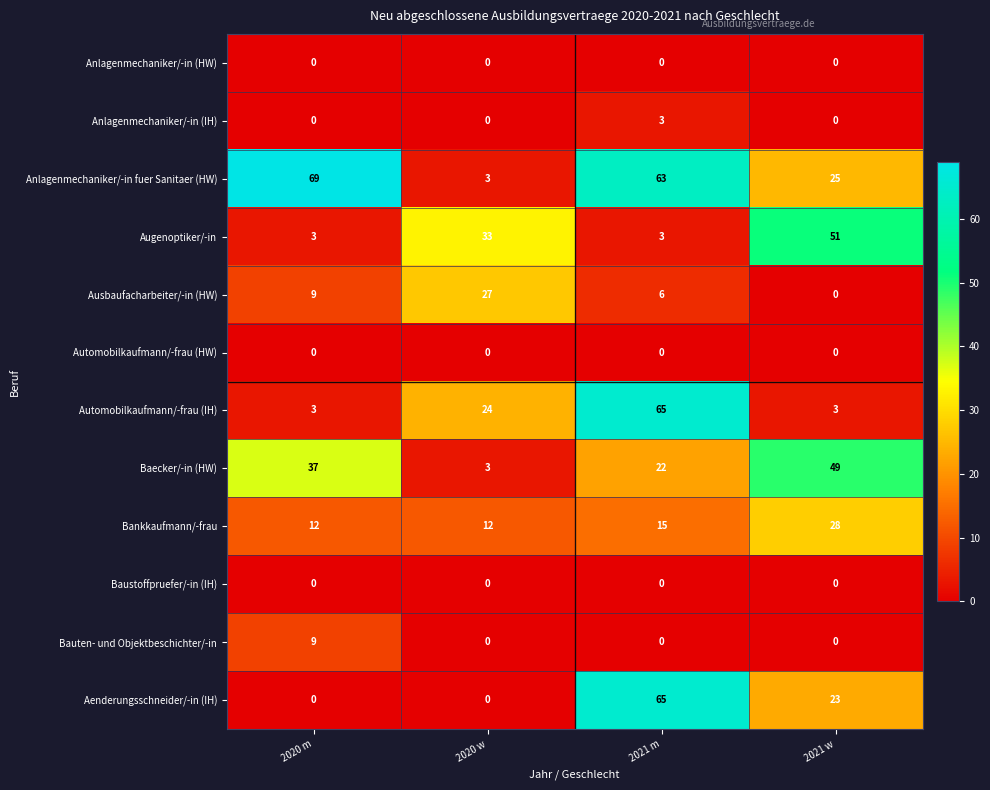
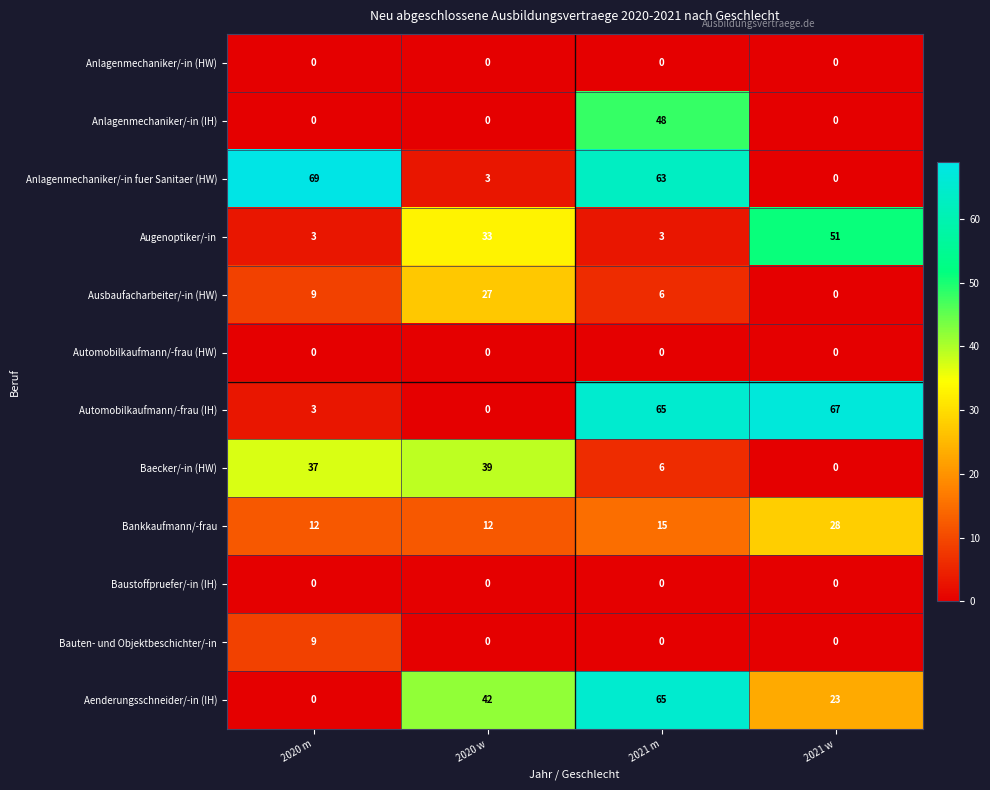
  {
    "Anlagenmechaniker/-in (HW)": {
      "2020 m": 0,
      "2020 w": 0,
      "2021 m": 0,
      "2021 w": 0
    },
    "Anlagenmechaniker/-in (IH)": {
      "2020 m": 0,
      "2020 w": 0,
-     "2021 m": 3,
+     "2021 m": 48,
      "2021 w": 0
    },
    "Anlagenmechaniker/-in fuer Sanitaer (HW)": {
      "2020 m": 69,
      "2020 w": 3,
      "2021 m": 63,
-     "2021 w": 25
+     "2021 w": 0
    },
    "Augenoptiker/-in": {
      "2020 m": 3,
      "2020 w": 33,
      "2021 m": 3,
      "2021 w": 51
    },
    "Ausbaufacharbeiter/-in (HW)": {
      "2020 m": 9,
      "2020 w": 27,
      "2021 m": 6,
      "2021 w": 0
    },
    "Automobilkaufmann/-frau (HW)": {
      "2020 m": 0,
      "2020 w": 0,
      "2021 m": 0,
      "2021 w": 0
    },
    "Automobilkaufmann/-frau (IH)": {
      "2020 m": 3,
-     "2020 w": 24,
+     "2020 w": 0,
      "2021 m": 65,
-     "2021 w": 3
+     "2021 w": 67
    },
    "Baecker/-in (HW)": {
      "2020 m": 37,
-     "2020 w": 3,
-     "2021 m": 22,
-     "2021 w": 49
+     "2020 w": 39,
+     "2021 m": 6,
+     "2021 w": 0
    },
    "Bankkaufmann/-frau": {
      "2020 m": 12,
      "2020 w": 12,
      "2021 m": 15,
      "2021 w": 28
    },
    "Baustoffpruefer/-in (IH)": {
      "2020 m": 0,
      "2020 w": 0,
      "2021 m": 0,
      "2021 w": 0
    },
    "Bauten- und Objektbeschichter/-in": {
      "2020 m": 9,
      "2020 w": 0,
      "2021 m": 0,
      "2021 w": 0
    },
    "Aenderungsschneider/-in (IH)": {
      "2020 m": 0,
-     "2020 w": 0,
+     "2020 w": 42,
      "2021 m": 65,
      "2021 w": 23
    }
  }
